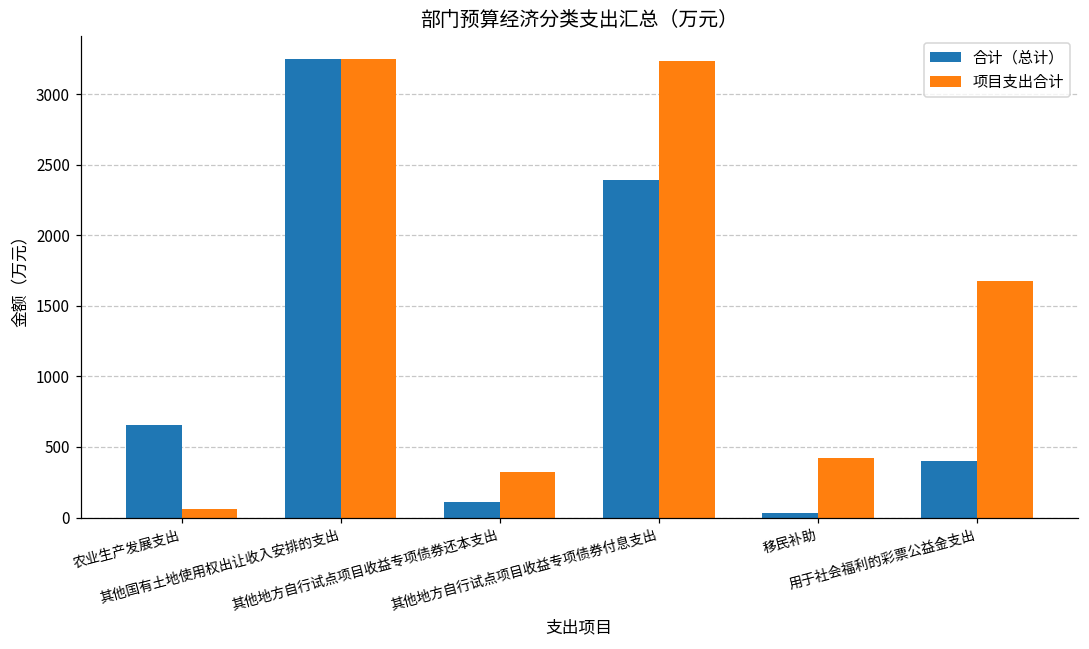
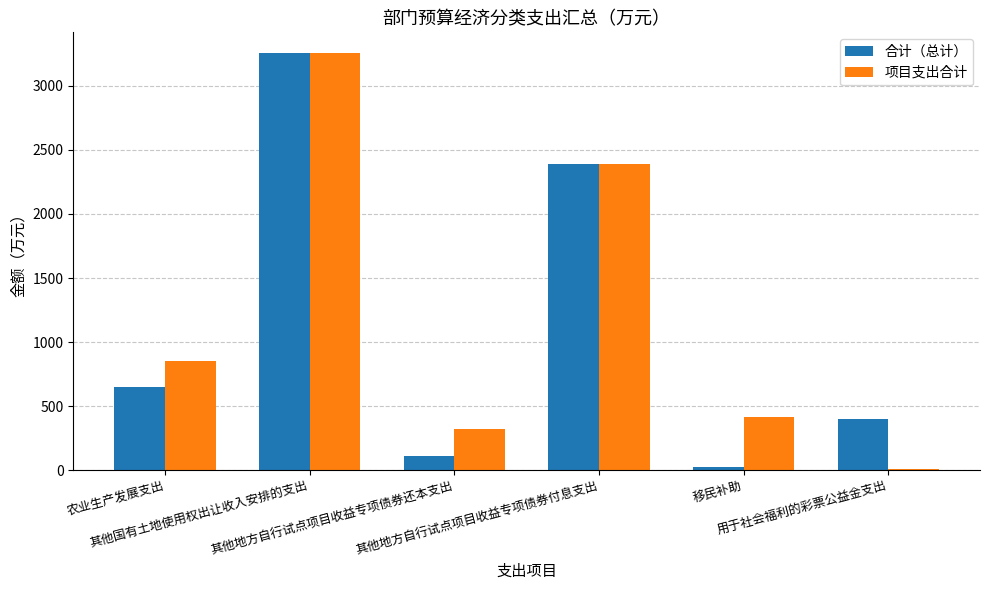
  {
    "合计（总计）": {
      "农业生产发展支出": 650,
      "其他国有土地使用权出让收入安排的支出": 3250,
      "其他地方自行试点项目收益专项债券还本支出": 110,
      "其他地方自行试点项目收益专项债券付息支出": 2390,
      "移民补助": 30,
      "用于社会福利的彩票公益金支出": 400
    },
    "项目支出合计": {
-     "农业生产发展支出": 60,
+     "农业生产发展支出": 850,
      "其他国有土地使用权出让收入安排的支出": 3250,
      "其他地方自行试点项目收益专项债券还本支出": 330,
-     "其他地方自行试点项目收益专项债券付息支出": 3230,
+     "其他地方自行试点项目收益专项债券付息支出": 2390,
      "移民补助": 420,
-     "用于社会福利的彩票公益金支出": 1680
+     "用于社会福利的彩票公益金支出": 10
    }
  }
